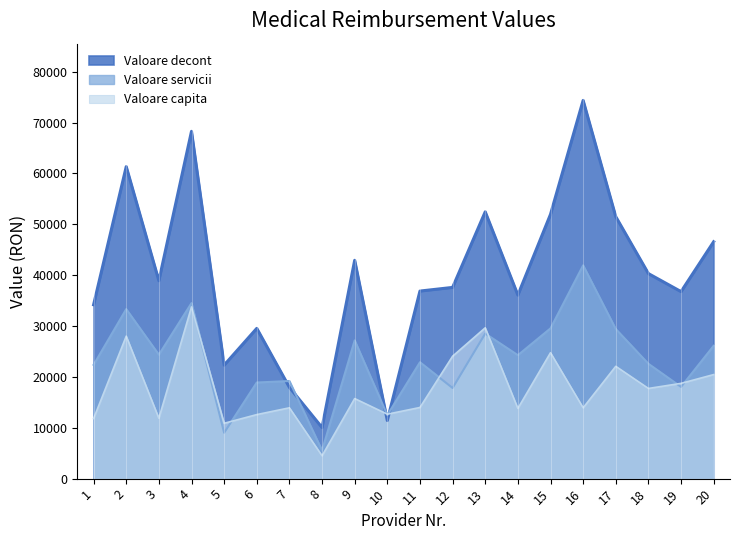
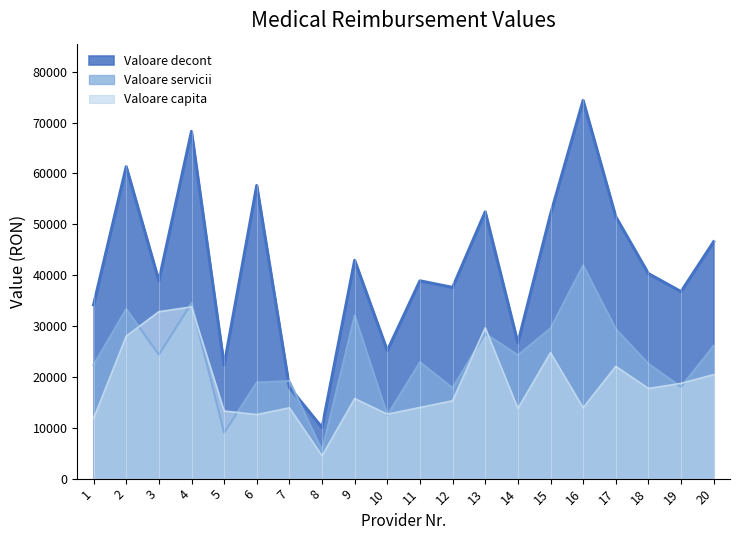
  {
    "Valoare decont": {
      "1": 34000,
      "2": 61000,
      "3": 39000,
      "4": 68000,
      "5": 22000,
-     "6": 30000,
+     "6": 58000,
      "7": 18000,
      "8": 10000,
      "9": 43000,
-     "10": 11000,
-     "11": 37000,
+     "10": 25000,
+     "11": 39000,
      "12": 38000,
      "13": 52000,
-     "14": 36000,
+     "14": 27000,
      "15": 52000,
      "16": 74000,
      "17": 51000,
      "18": 40000,
      "19": 37000,
      "20": 47000
    },
    "Valoare servicii": {
      "1": 22000,
      "2": 33000,
      "3": 24000,
      "4": 35000,
      "5": 9000,
      "6": 19000,
      "7": 19000,
      "8": 6000,
-     "9": 27000,
+     "9": 32000,
      "11": 23000,
      "12": 18000,
      "13": 29000,
      "14": 24000,
      "15": 30000,
      "16": 42000,
      "17": 29000,
      "18": 23000,
      "19": 18000,
      "20": 26000
    },
    "Valoare capita": {
      "1": 12000,
      "2": 28000,
-     "3": 12000,
+     "3": 33000,
      "4": 34000,
-     "5": 11000,
+     "5": 13000,
      "6": 13000,
      "7": 14000,
      "8": 4000,
      "9": 16000,
      "11": 14000,
-     "12": 24000,
+     "12": 15000,
      "13": 30000,
      "14": 14000,
      "15": 25000,
      "16": 14000,
      "17": 22000,
      "18": 18000,
      "19": 19000,
      "20": 20000
    }
  }
